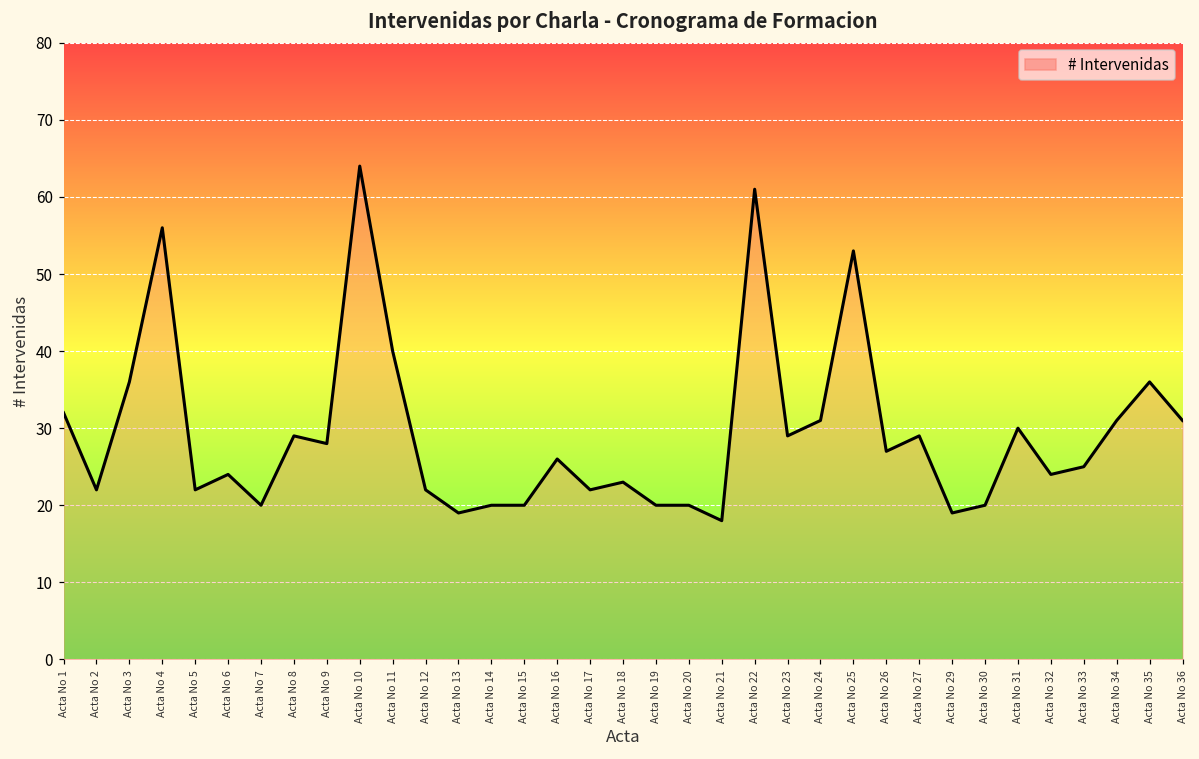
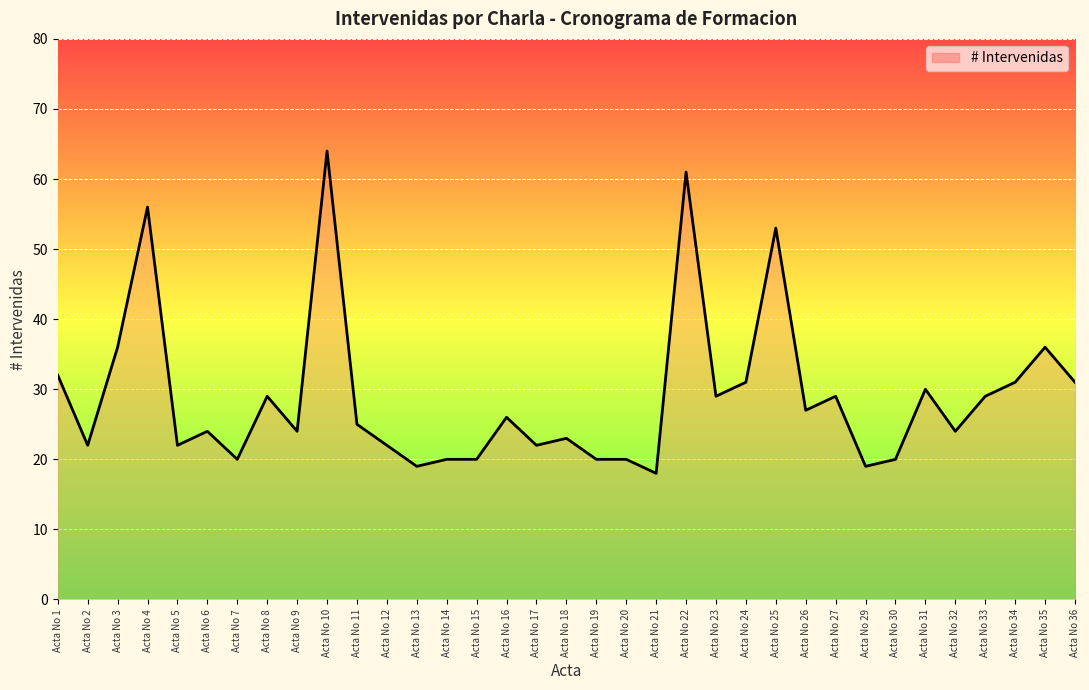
  {
    "Acta No 1": 32,
    "Acta No 2": 22,
    "Acta No 3": 36,
    "Acta No 4": 56,
    "Acta No 5": 22,
    "Acta No 6": 24,
    "Acta No 7": 20,
    "Acta No 8": 29,
-   "Acta No 9": 28,
+   "Acta No 9": 24,
    "Acta No 10": 64,
-   "Acta No 11": 40,
+   "Acta No 11": 25,
    "Acta No 12": 22,
    "Acta No 13": 19,
    "Acta No 14": 20,
    "Acta No 15": 20,
    "Acta No 16": 26,
    "Acta No 17": 22,
    "Acta No 18": 23,
    "Acta No 19": 20,
    "Acta No 20": 20,
    "Acta No 21": 18,
    "Acta No 22": 61,
    "Acta No 23": 29,
    "Acta No 24": 31,
    "Acta No 25": 53,
    "Acta No 26": 27,
    "Acta No 27": 29,
    "Acta No 29": 19,
    "Acta No 30": 20,
    "Acta No 31": 30,
    "Acta No 32": 24,
-   "Acta No 33": 25,
+   "Acta No 33": 29,
    "Acta No 34": 31,
    "Acta No 35": 36,
    "Acta No 36": 31
  }
